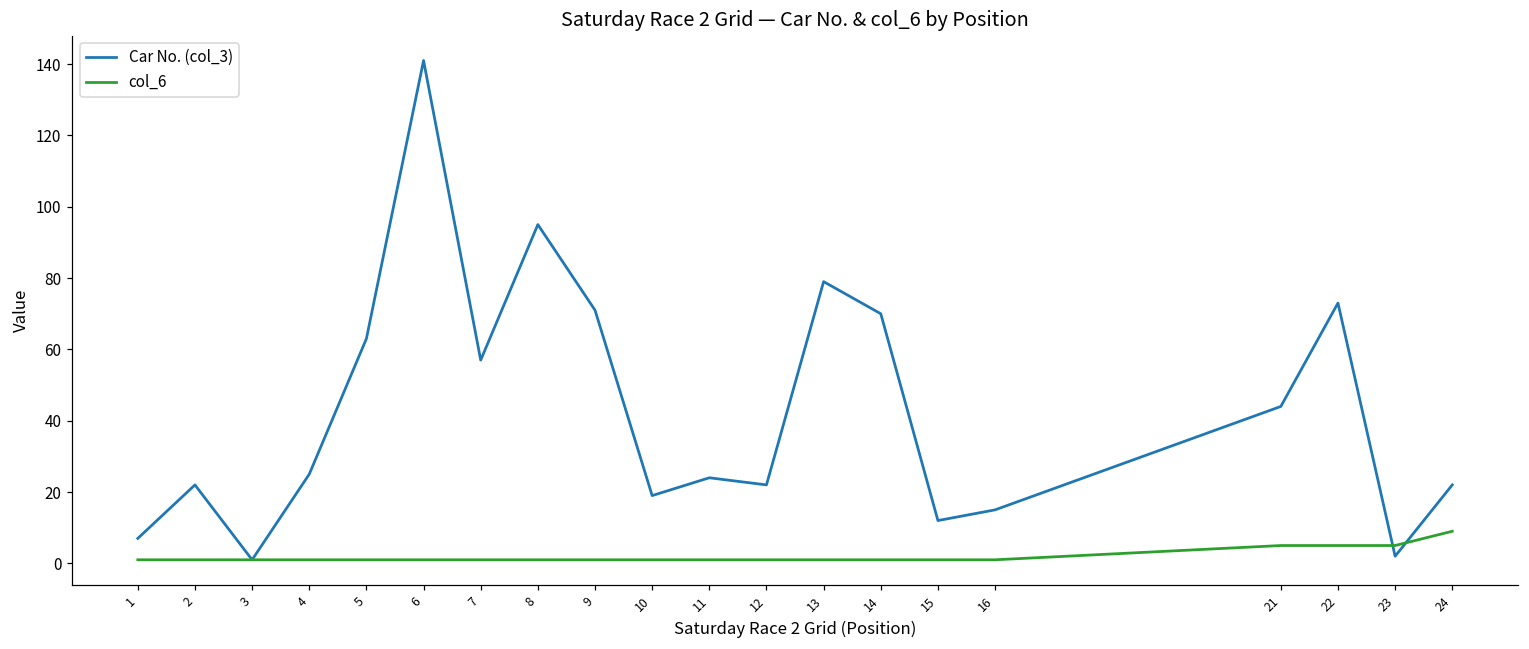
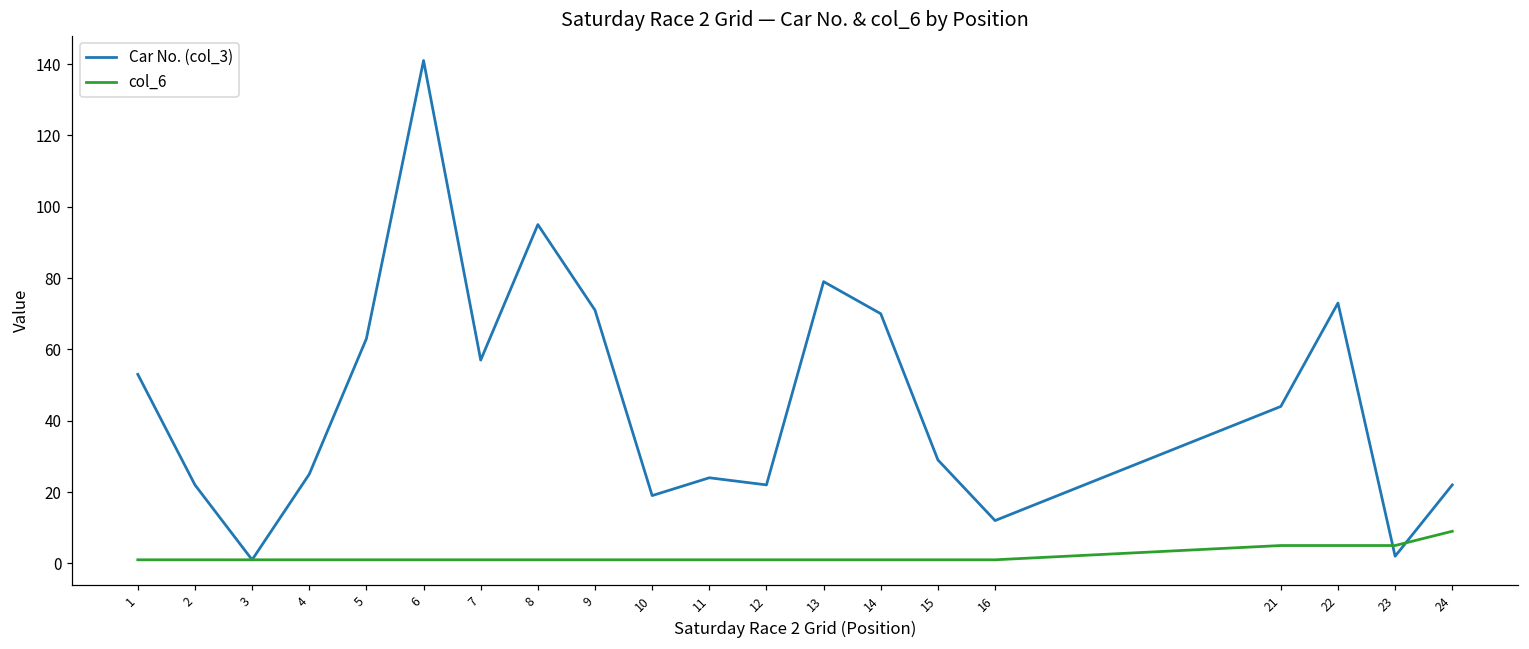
  {
    "Car No. (col_3)": {
-     "1": 7,
+     "1": 53,
      "2": 22,
      "4": 25,
      "5": 63,
      "6": 141,
      "7": 57,
      "8": 95,
      "9": 71,
      "10": 19,
      "11": 24,
      "12": 22,
      "13": 79,
      "14": 70,
-     "15": 12,
-     "16": 15,
+     "15": 29,
+     "16": 12,
      "21": 44,
      "22": 73,
      "23": 2,
      "24": 22
    },
    "col_6": {
      "1": 1,
      "2": 1,
      "4": 1,
      "5": 1,
      "6": 1,
      "7": 1,
      "8": 1,
      "9": 1,
      "10": 1,
      "11": 1,
      "12": 1,
      "13": 1,
      "14": 1,
      "15": 1,
      "16": 1,
      "21": 5,
      "22": 5,
      "23": 5,
      "24": 9
    }
  }
